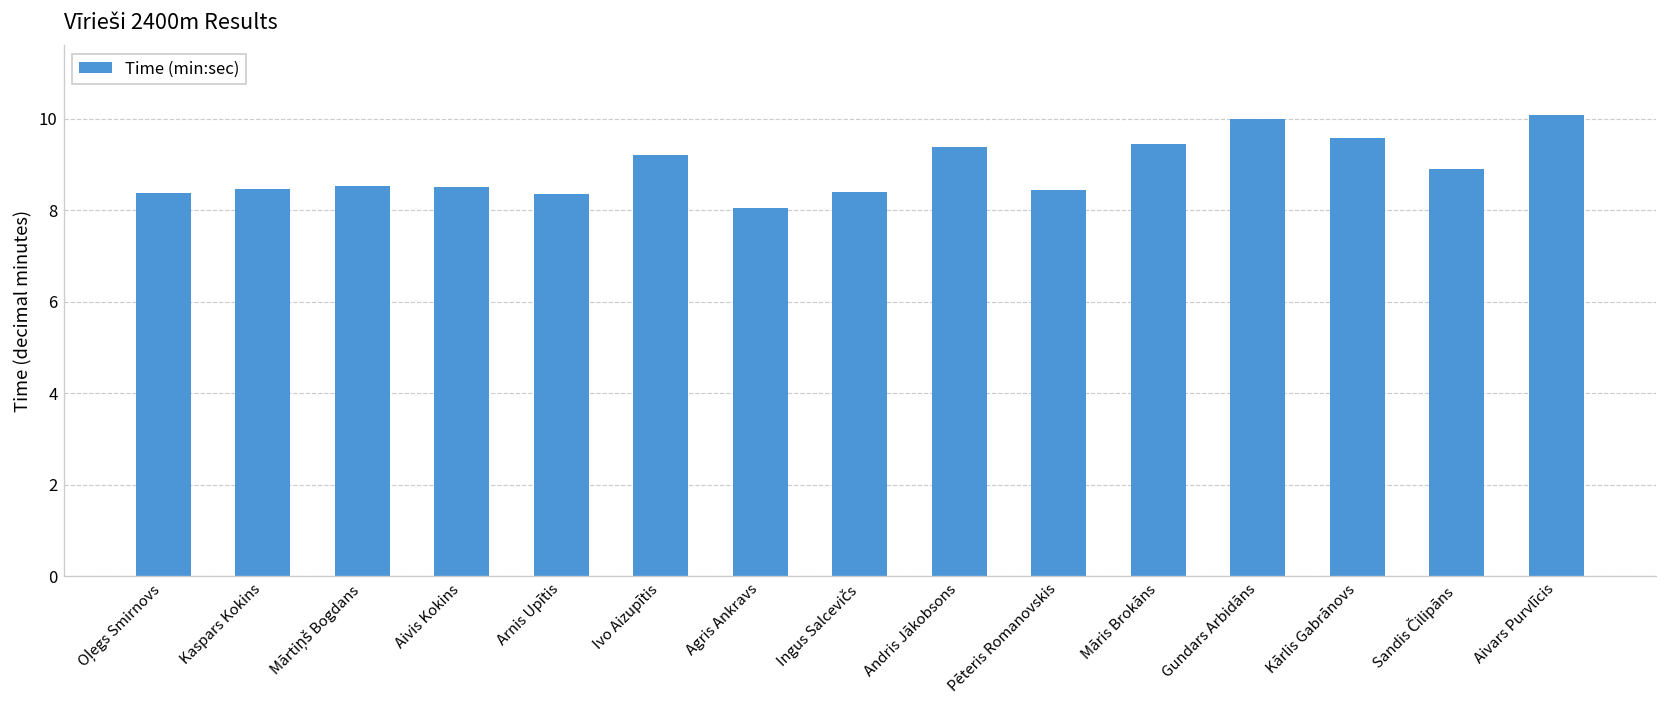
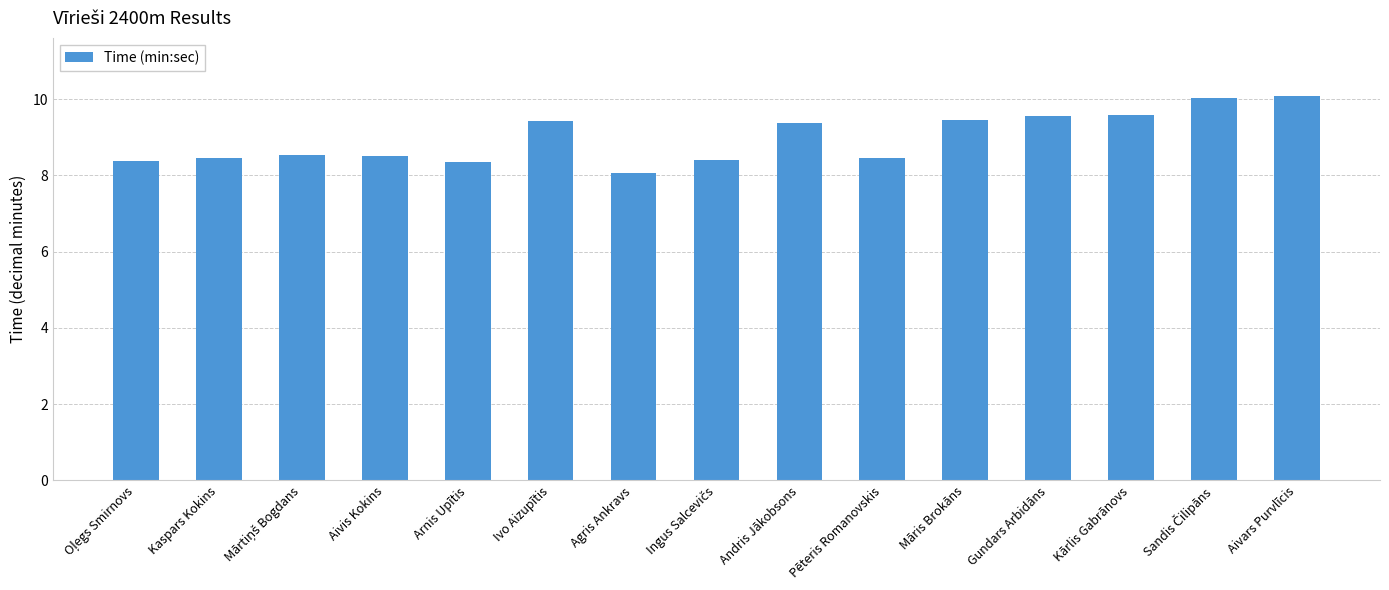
  {
    "Oļegs Smirnovs": 8.4,
    "Kaspars Kokins": 8.5,
    "Mārtiņš Bogdans": 8.5,
    "Aivis Kokins": 8.5,
    "Arnis Upītis": 8.4,
-   "Ivo Aizupītis": 9.2,
+   "Ivo Aizupītis": 9.4,
    "Agris Ankravs": 8.1,
    "Ingus Salcevičs": 8.4,
    "Andris Jākobsons": 9.4,
    "Pēteris Romanovskis": 8.5,
    "Māris Brokāns": 9.5,
-   "Gundars Arbidāns": 10.0,
+   "Gundars Arbidāns": 9.6,
    "Kārlis Gabrānovs": 9.6,
-   "Sandis Čilipāns": 8.9,
+   "Sandis Čilipāns": 10.0,
    "Aivars Purvlīcis": 10.1
  }
